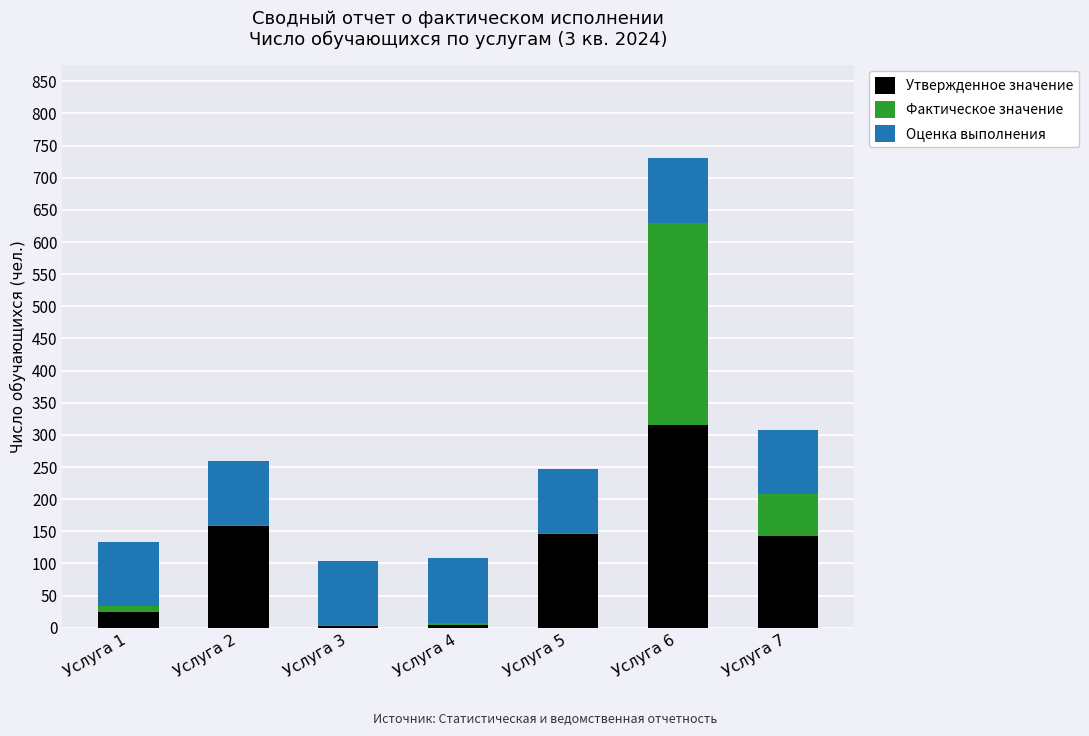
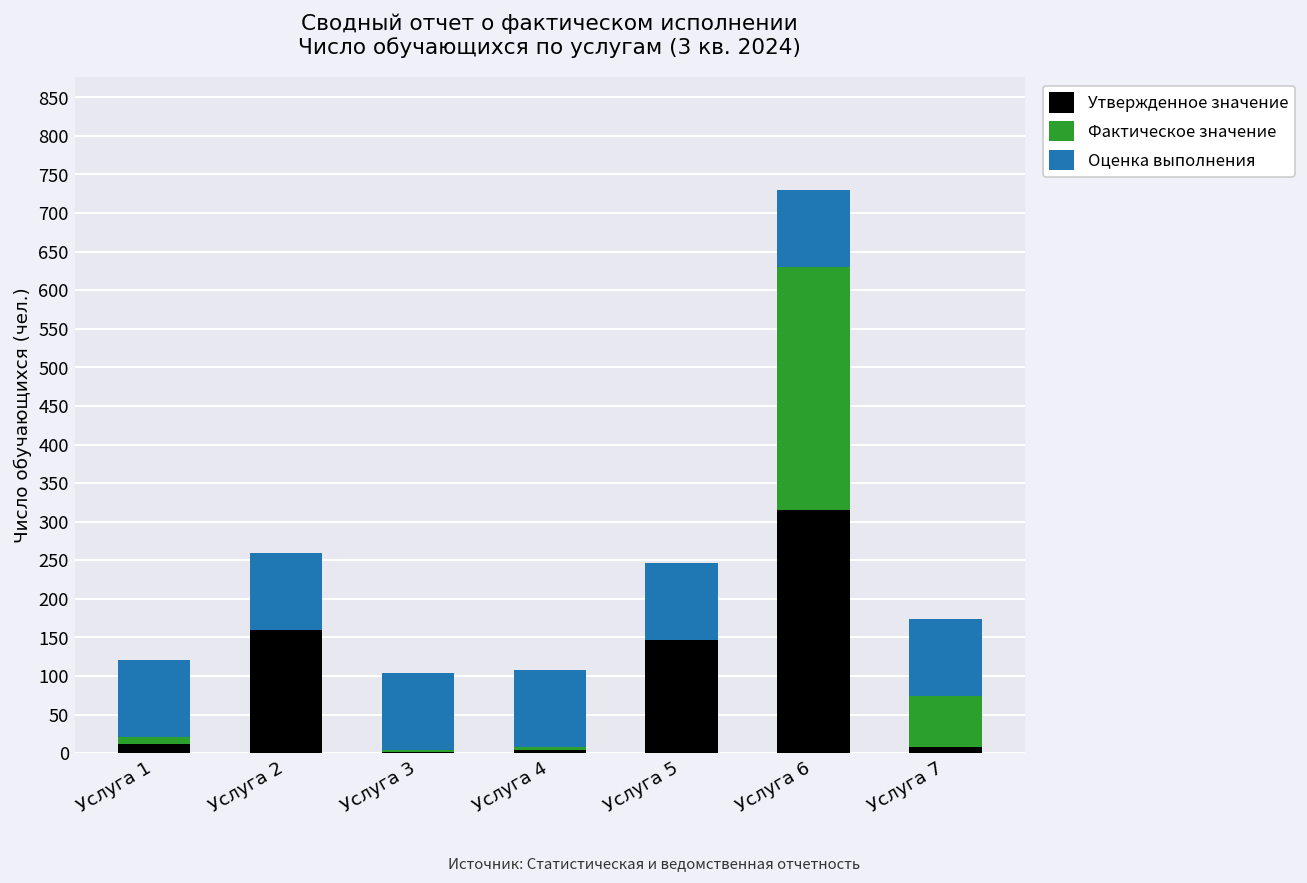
  {
    "Утвержденное значение": {
-     "Услуга 1": 30,
+     "Услуга 1": 10,
      "Услуга 2": 160,
      "Услуга 4": 0,
      "Услуга 5": 150,
      "Услуга 6": 320,
-     "Услуга 7": 140
+     "Услуга 7": 10
    },
    "Фактическое значение": {
      "Услуга 1": 10,
      "Услуга 4": 0,
      "Услуга 6": 320,
      "Услуга 7": 70
    },
    "Оценка выполнения": {
      "Услуга 1": 100,
      "Услуга 2": 100,
      "Услуга 3": 100,
      "Услуга 4": 100,
      "Услуга 5": 100,
      "Услуга 6": 100,
      "Услуга 7": 100
    }
  }
